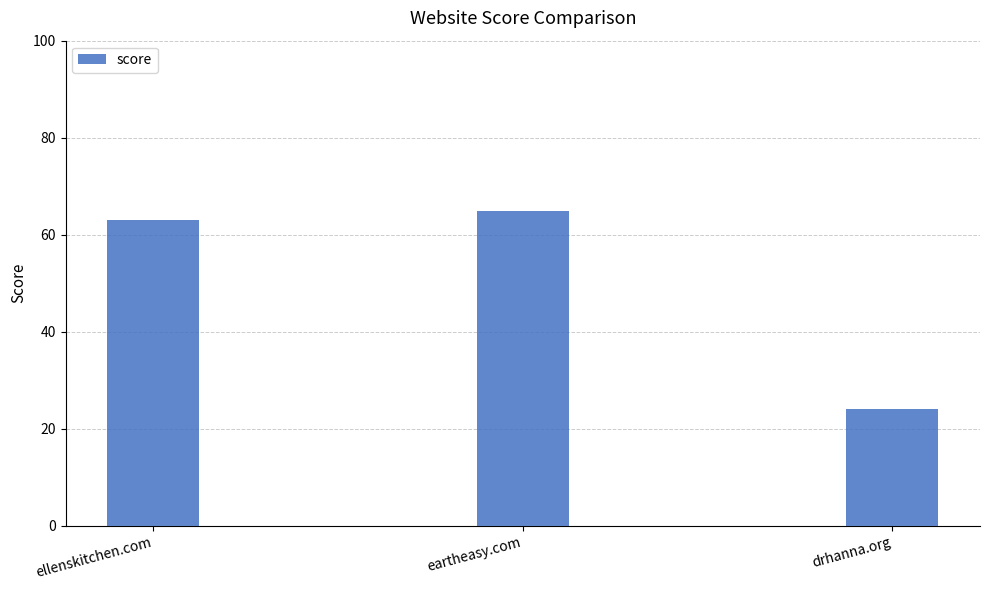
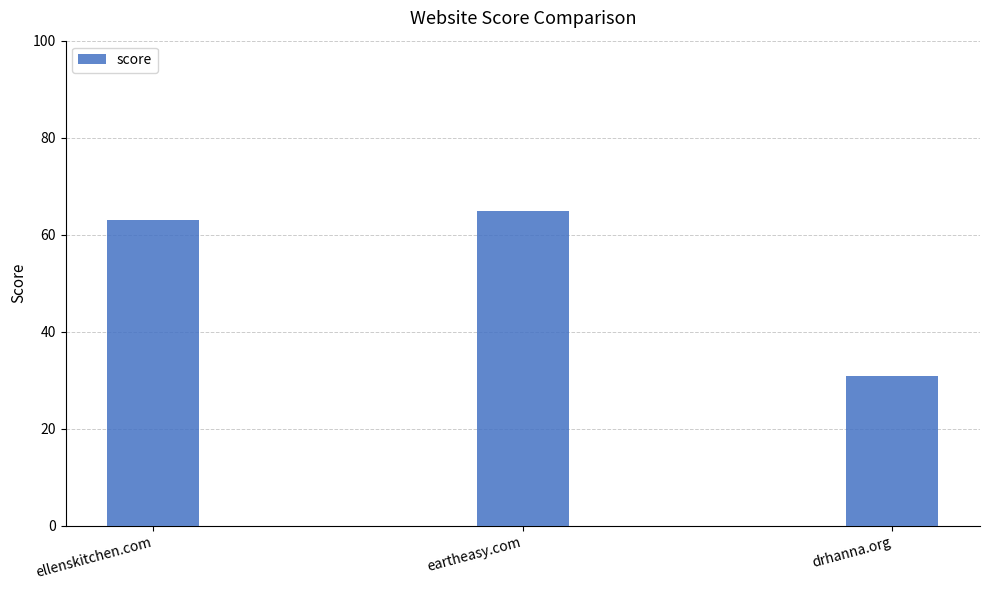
  {
    "ellenskitchen.com": 63,
    "eartheasy.com": 65,
-   "drhanna.org": 24
+   "drhanna.org": 31
  }
